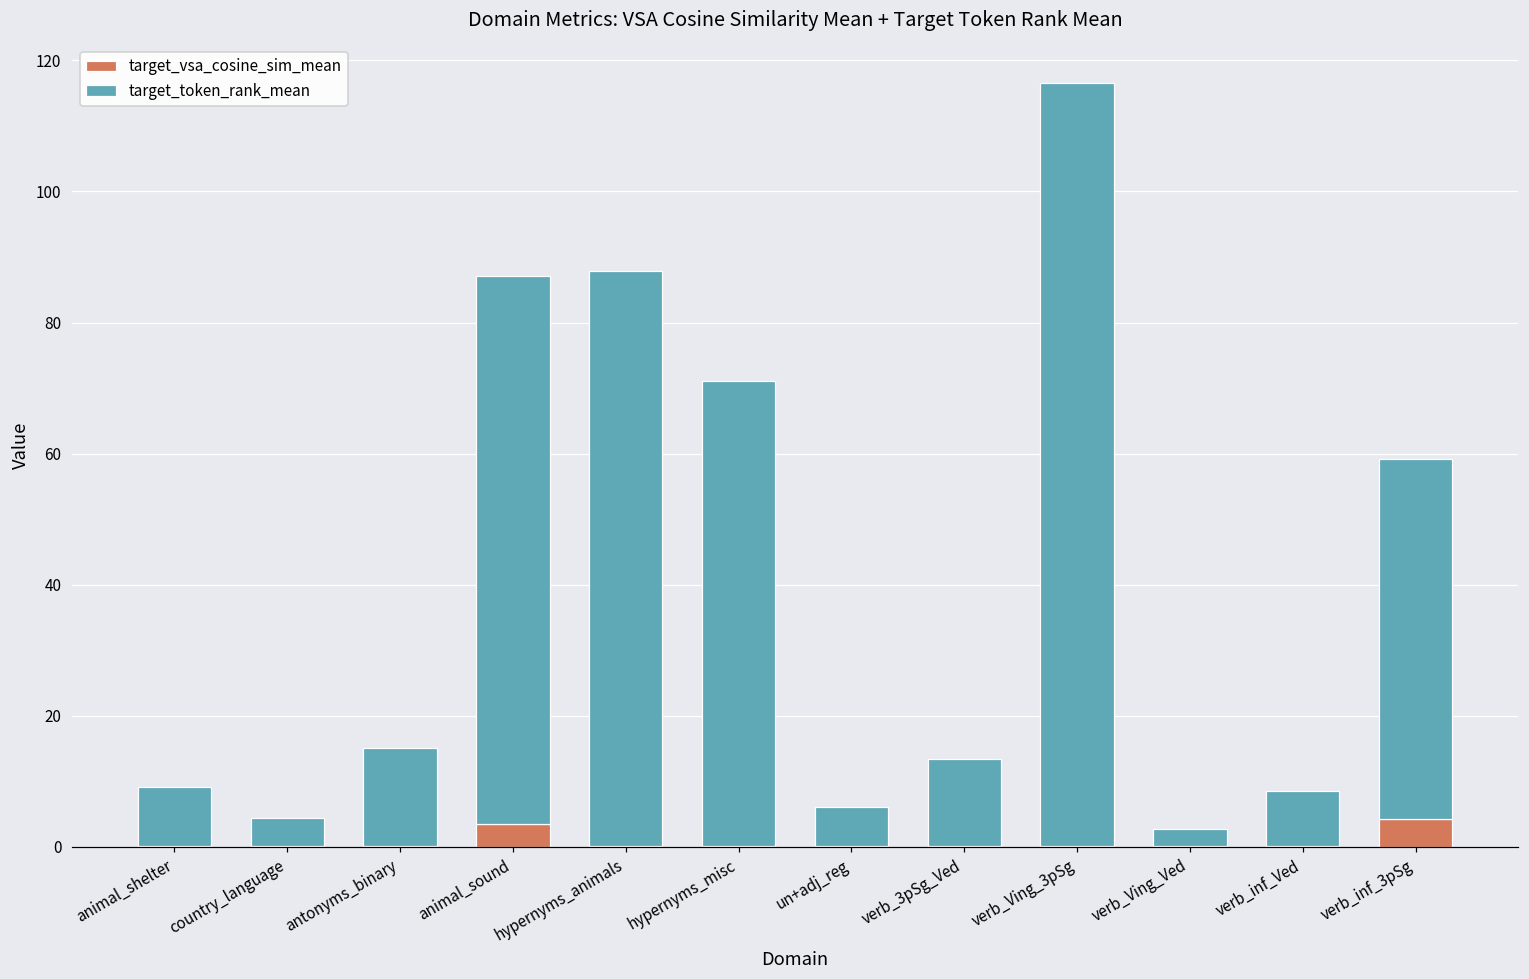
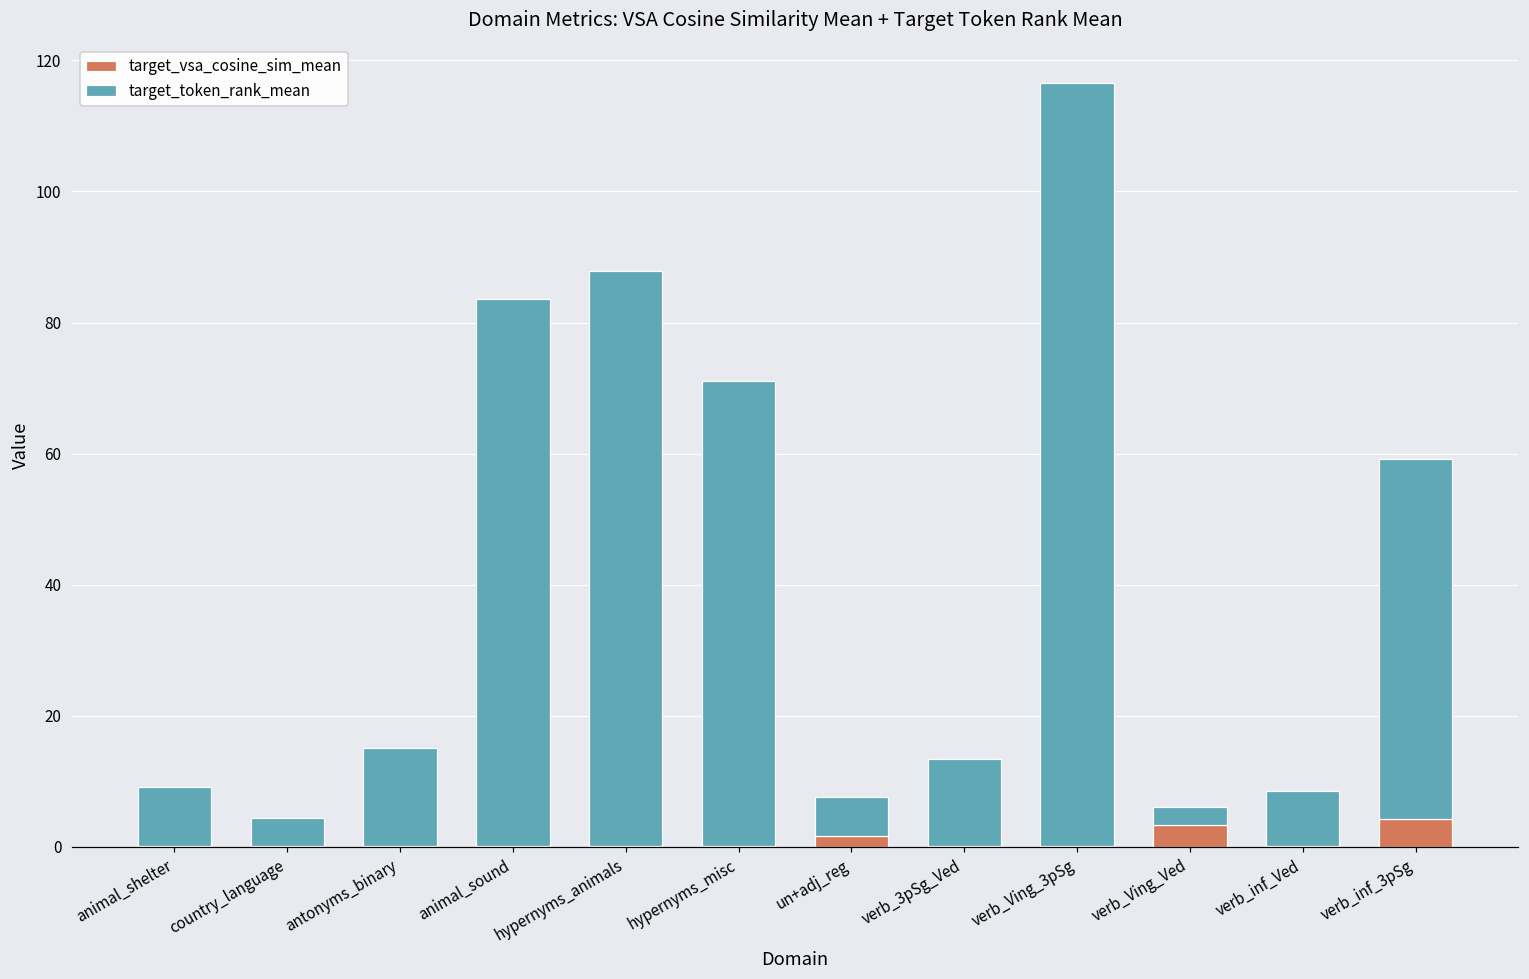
  {
    "target_vsa_cosine_sim_mean": {
-     "animal_sound": 4,
-     "un+adj_reg": 0,
-     "verb_Ving_Ved": 0,
+     "animal_sound": 0,
+     "un+adj_reg": 2,
+     "verb_Ving_Ved": 3,
      "verb_inf_3pSg": 4
    },
    "target_token_rank_mean": {
      "animal_shelter": 9,
      "country_language": 4,
      "antonyms_binary": 15,
      "animal_sound": 84,
      "hypernyms_animals": 88,
      "hypernyms_misc": 71,
      "un+adj_reg": 6,
      "verb_3pSg_Ved": 13,
      "verb_Ving_3pSg": 117,
      "verb_Ving_Ved": 3,
      "verb_inf_Ved": 8,
      "verb_inf_3pSg": 55
    }
  }
